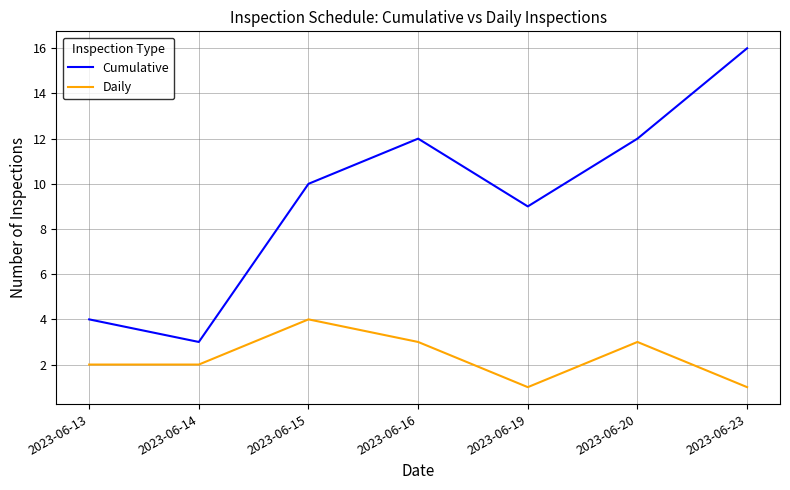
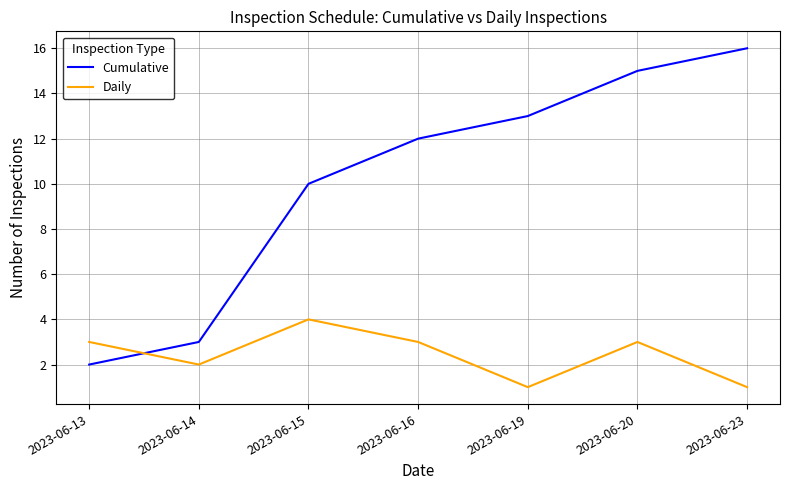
  {
    "Cumulative": {
-     "2023-06-13": 4,
+     "2023-06-13": 2,
      "2023-06-14": 3,
      "2023-06-15": 10,
      "2023-06-16": 12,
-     "2023-06-19": 9,
-     "2023-06-20": 12,
+     "2023-06-19": 13,
+     "2023-06-20": 15,
      "2023-06-23": 16
    },
    "Daily": {
-     "2023-06-13": 2,
+     "2023-06-13": 3,
      "2023-06-14": 2,
      "2023-06-15": 4,
      "2023-06-16": 3,
      "2023-06-19": 1,
      "2023-06-20": 3,
      "2023-06-23": 1
    }
  }
